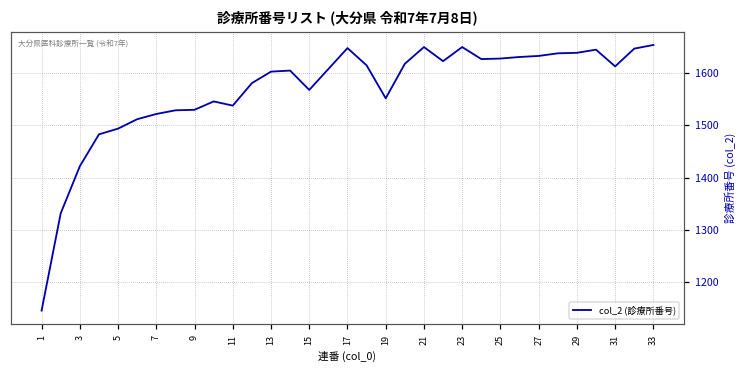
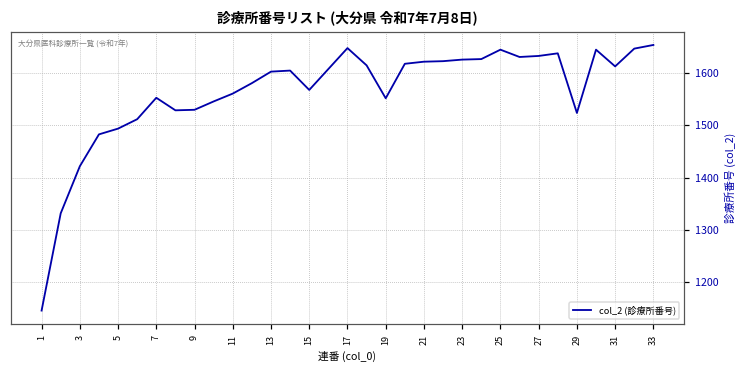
  {
    "1": 1150,
    "3": 1420,
    "5": 1490,
-   "7": 1520,
+   "7": 1550,
    "9": 1530,
-   "11": 1540,
+   "11": 1560,
    "13": 1600,
    "15": 1570,
    "17": 1650,
    "19": 1550,
-   "21": 1650,
-   "23": 1650,
-   "25": 1630,
+   "21": 1620,
+   "23": 1630,
+   "25": 1650,
    "27": 1630,
-   "29": 1640,
+   "29": 1520,
    "31": 1610,
    "33": 1650
  }
